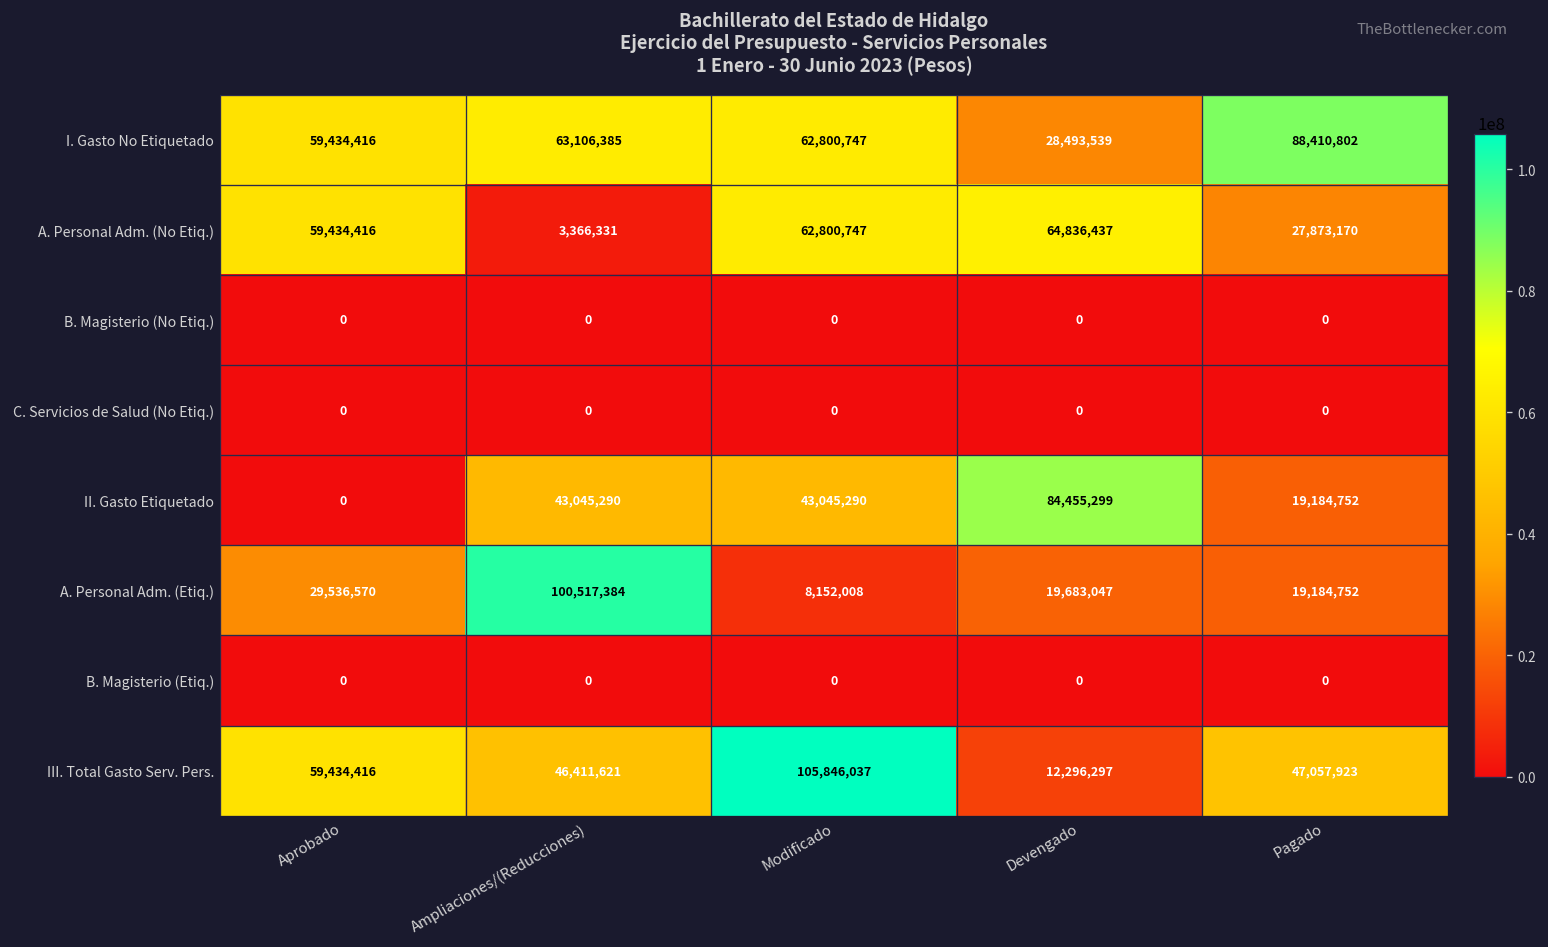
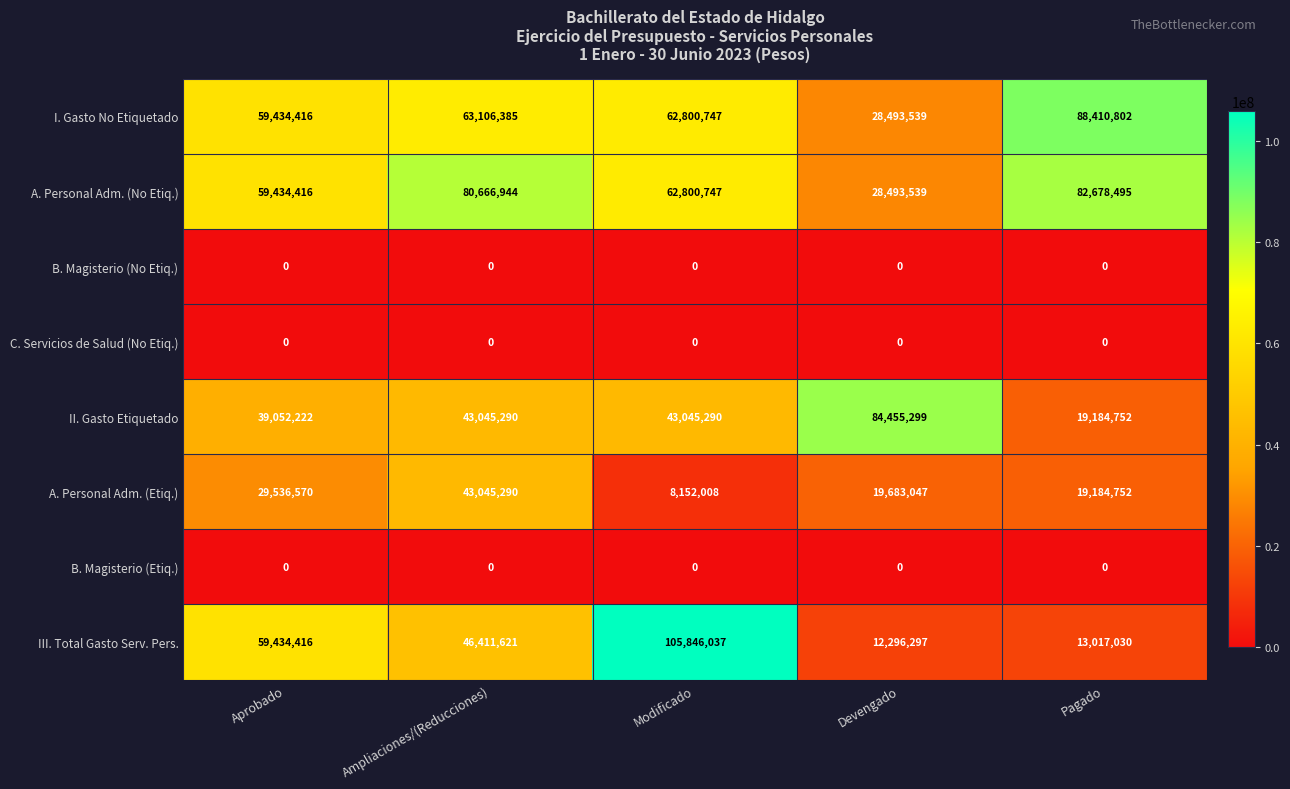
  {
    "I. Gasto No Etiquetado": {
      "Aprobado": "59,434,416",
      "Ampliaciones/(Reducciones)": "63,106,385",
      "Modificado": "62,800,747",
      "Devengado": "28,493,539",
      "Pagado": "88,410,802"
    },
    "A. Personal Adm. (No Etiq.)": {
      "Aprobado": "59,434,416",
-     "Ampliaciones/(Reducciones)": "3,366,331",
+     "Ampliaciones/(Reducciones)": "80,666,944",
      "Modificado": "62,800,747",
-     "Devengado": "64,836,437",
-     "Pagado": "27,873,170"
+     "Devengado": "28,493,539",
+     "Pagado": "82,678,495"
    },
    "B. Magisterio (No Etiq.)": {
      "Aprobado": "0",
      "Ampliaciones/(Reducciones)": "0",
      "Modificado": "0",
      "Devengado": "0",
      "Pagado": "0"
    },
    "C. Servicios de Salud (No Etiq.)": {
      "Aprobado": "0",
      "Ampliaciones/(Reducciones)": "0",
      "Modificado": "0",
      "Devengado": "0",
      "Pagado": "0"
    },
    "II. Gasto Etiquetado": {
-     "Aprobado": "0",
+     "Aprobado": "39,052,222",
      "Ampliaciones/(Reducciones)": "43,045,290",
      "Modificado": "43,045,290",
      "Devengado": "84,455,299",
      "Pagado": "19,184,752"
    },
    "A. Personal Adm. (Etiq.)": {
      "Aprobado": "29,536,570",
-     "Ampliaciones/(Reducciones)": "100,517,384",
+     "Ampliaciones/(Reducciones)": "43,045,290",
      "Modificado": "8,152,008",
      "Devengado": "19,683,047",
      "Pagado": "19,184,752"
    },
    "B. Magisterio (Etiq.)": {
      "Aprobado": "0",
      "Ampliaciones/(Reducciones)": "0",
      "Modificado": "0",
      "Devengado": "0",
      "Pagado": "0"
    },
    "III. Total Gasto Serv. Pers.": {
      "Aprobado": "59,434,416",
      "Ampliaciones/(Reducciones)": "46,411,621",
      "Modificado": "105,846,037",
      "Devengado": "12,296,297",
-     "Pagado": "47,057,923"
+     "Pagado": "13,017,030"
    }
  }
